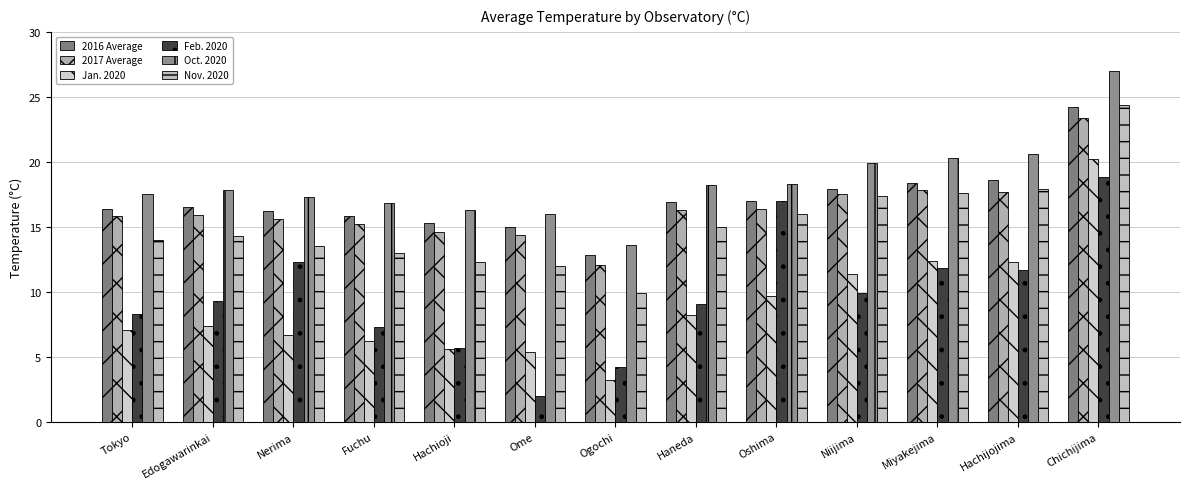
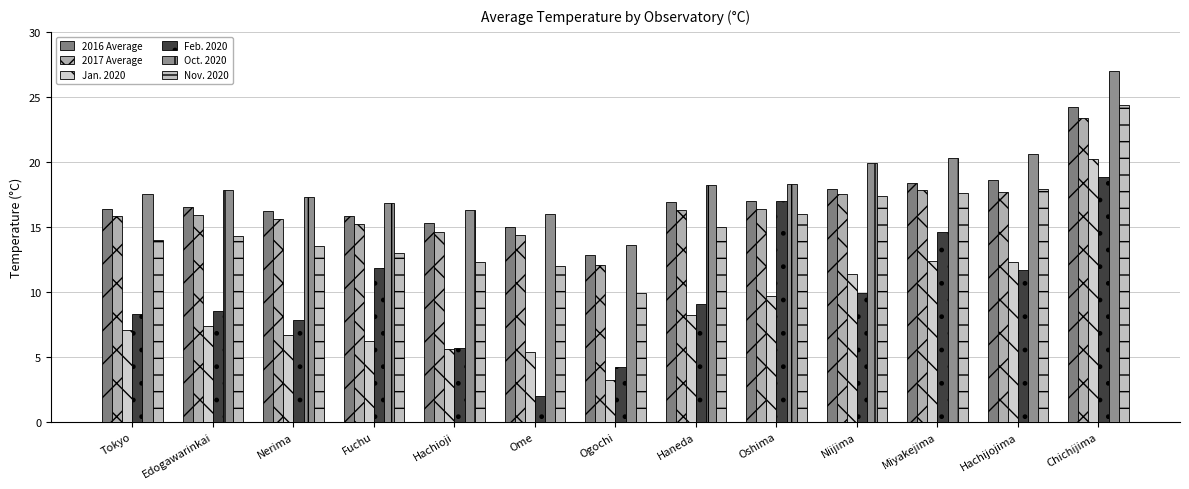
  {
    "Feb. 2020": {
      "Tokyo": 8.3,
-     "Edogawarinkai": 9.3,
-     "Nerima": 12.3,
-     "Fuchu": 7.3,
+     "Edogawarinkai": 8.5,
+     "Nerima": 7.8,
+     "Fuchu": 11.8,
      "Hachioji": 5.7,
      "Ome": 2.0,
      "Ogochi": 4.2,
      "Haneda": 9.1,
      "Oshima": 17.0,
      "Niijima": 9.9,
-     "Miyakejima": 11.8,
+     "Miyakejima": 14.6,
      "Hachijojima": 11.7,
      "Chichijima": 18.8
    }
  }
